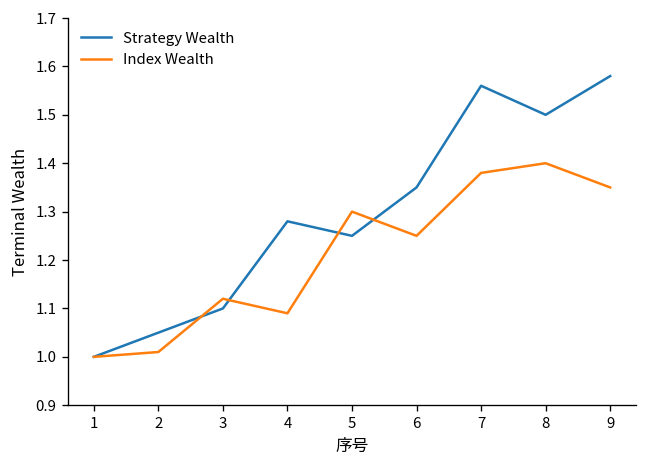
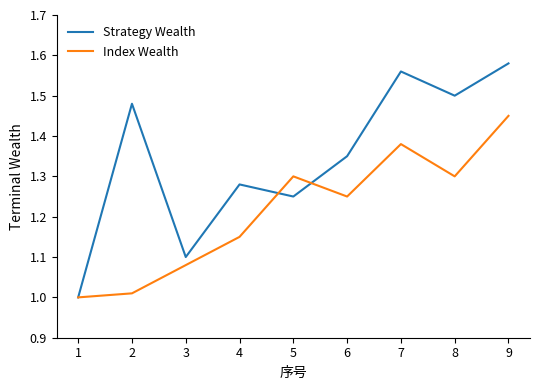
  {
    "Strategy Wealth": {
-     "2": 1.05,
+     "2": 1.48,
      "3": 1.10,
      "4": 1.28,
      "5": 1.25,
      "6": 1.35,
      "7": 1.56,
      "8": 1.50,
      "9": 1.58
    },
    "Index Wealth": {
      "2": 1.01,
-     "3": 1.12,
-     "4": 1.09,
+     "3": 1.08,
+     "4": 1.15,
      "5": 1.30,
      "6": 1.25,
      "7": 1.38,
-     "8": 1.4,
-     "9": 1.35
+     "8": 1.3,
+     "9": 1.45
    }
  }
